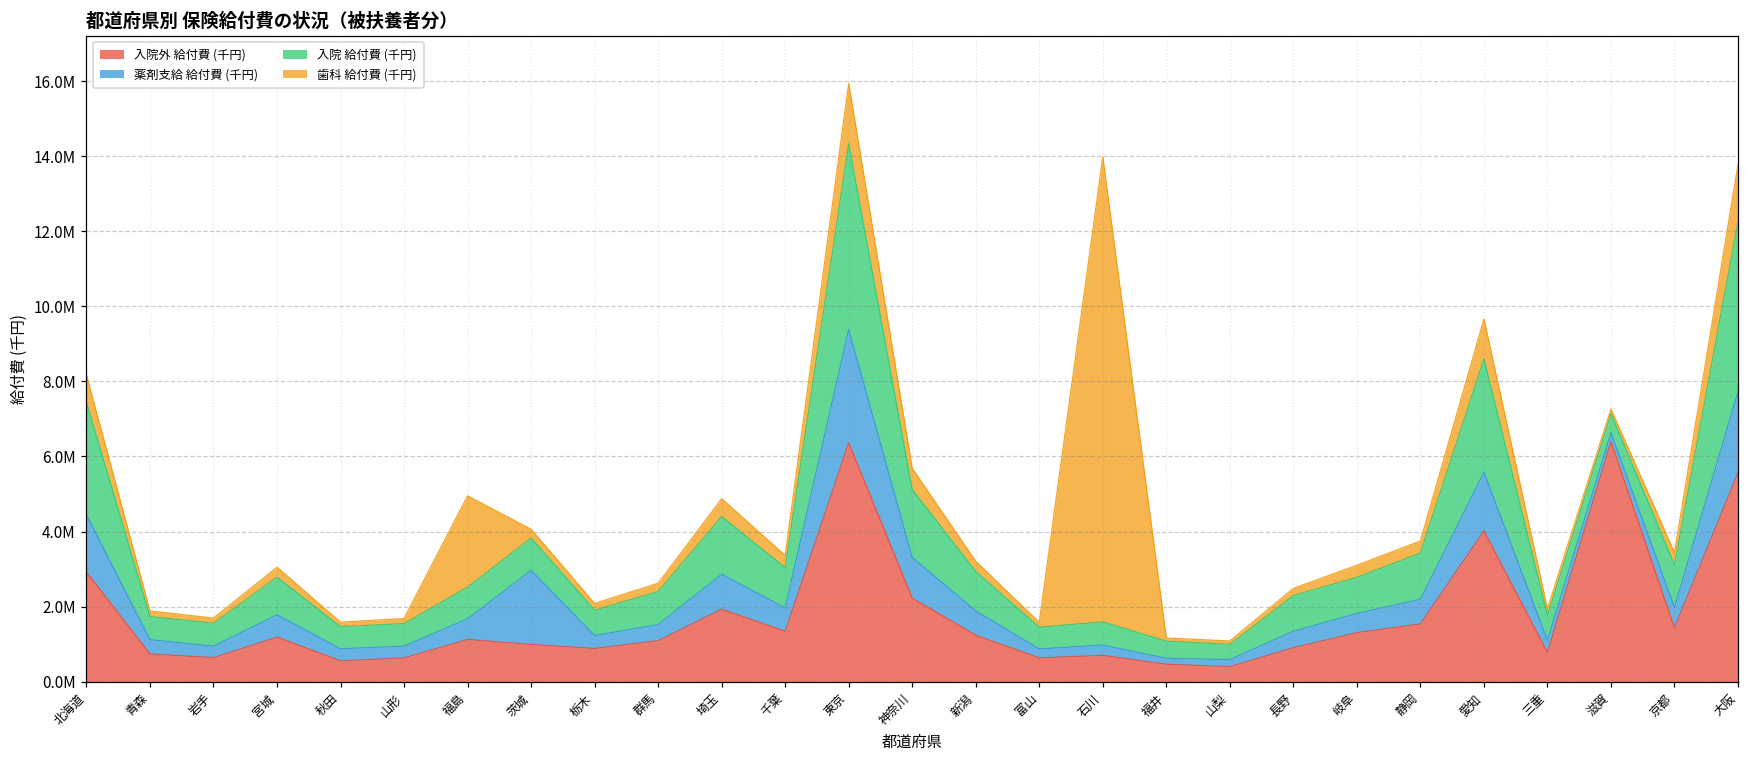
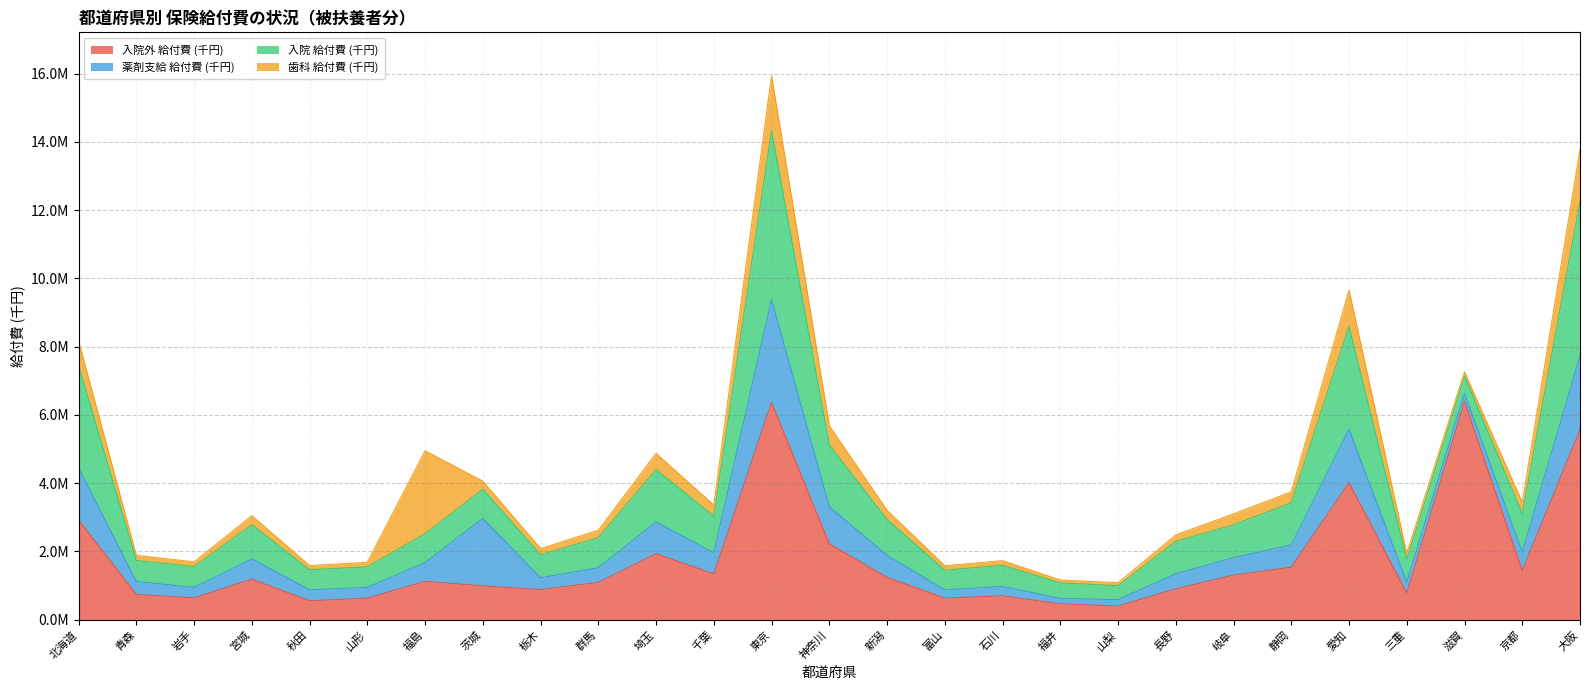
  {
    "入院外 給付費 (千円)": {
      "北海道": 2900000,
      "青森": 700000,
      "岩手": 600000,
      "宮城": 1200000,
      "秋田": 600000,
      "山形": 600000,
      "福島": 1100000,
      "茨城": 1000000,
      "栃木": 900000,
      "群馬": 1100000,
      "埼玉": 1900000,
      "千葉": 1300000,
      "東京": 6400000,
      "神奈川": 2200000,
      "新潟": 1200000,
      "富山": 600000,
      "石川": 700000,
      "福井": 500000,
      "山梨": 400000,
      "長野": 900000,
      "岐阜": 1300000,
      "静岡": 1500000,
      "愛知": 4000000,
      "三重": 800000,
      "滋賀": 6400000,
      "京都": 1400000,
      "大阪": 5600000
    },
    "薬剤支給 給付費 (千円)": {
      "北海道": 1500000,
      "青森": 400000,
      "岩手": 300000,
      "宮城": 600000,
      "秋田": 300000,
      "山形": 300000,
      "福島": 500000,
      "茨城": 2000000,
      "栃木": 300000,
      "群馬": 400000,
      "埼玉": 900000,
      "千葉": 600000,
      "東京": 3000000,
      "神奈川": 1100000,
      "新潟": 600000,
      "富山": 200000,
      "石川": 300000,
      "福井": 200000,
      "山梨": 200000,
      "長野": 400000,
      "岐阜": 500000,
      "静岡": 700000,
      "愛知": 1600000,
      "三重": 300000,
      "滋賀": 200000,
      "京都": 500000,
      "大阪": 2200000
    },
    "入院 給付費 (千円)": {
      "北海道": 3000000,
      "青森": 600000,
      "岩手": 600000,
      "宮城": 1000000,
      "秋田": 600000,
      "山形": 600000,
      "福島": 800000,
      "茨城": 900000,
      "栃木": 700000,
      "群馬": 900000,
      "埼玉": 1500000,
      "千葉": 1100000,
      "東京": 5000000,
      "神奈川": 1800000,
      "新潟": 1100000,
      "富山": 600000,
      "石川": 600000,
      "福井": 500000,
      "山梨": 400000,
      "長野": 1000000,
      "岐阜": 1000000,
      "静岡": 1200000,
      "愛知": 3000000,
      "三重": 700000,
      "滋賀": 500000,
      "京都": 1100000,
      "大阪": 4500000
    },
    "歯科 給付費 (千円)": {
      "北海道": 700000,
      "青森": 100000,
      "岩手": 100000,
      "宮城": 300000,
      "秋田": 100000,
      "山形": 100000,
      "福島": 2400000,
      "茨城": 200000,
      "栃木": 200000,
      "群馬": 200000,
      "埼玉": 500000,
      "千葉": 300000,
      "東京": 1600000,
      "神奈川": 600000,
      "新潟": 300000,
      "富山": 100000,
-     "石川": 12400000,
+     "石川": 100000,
      "福井": 100000,
      "山梨": 100000,
      "長野": 200000,
      "岐阜": 300000,
      "静岡": 300000,
      "愛知": 1100000,
      "三重": 200000,
      "滋賀": 100000,
      "京都": 300000,
      "大阪": 1500000
    }
  }
